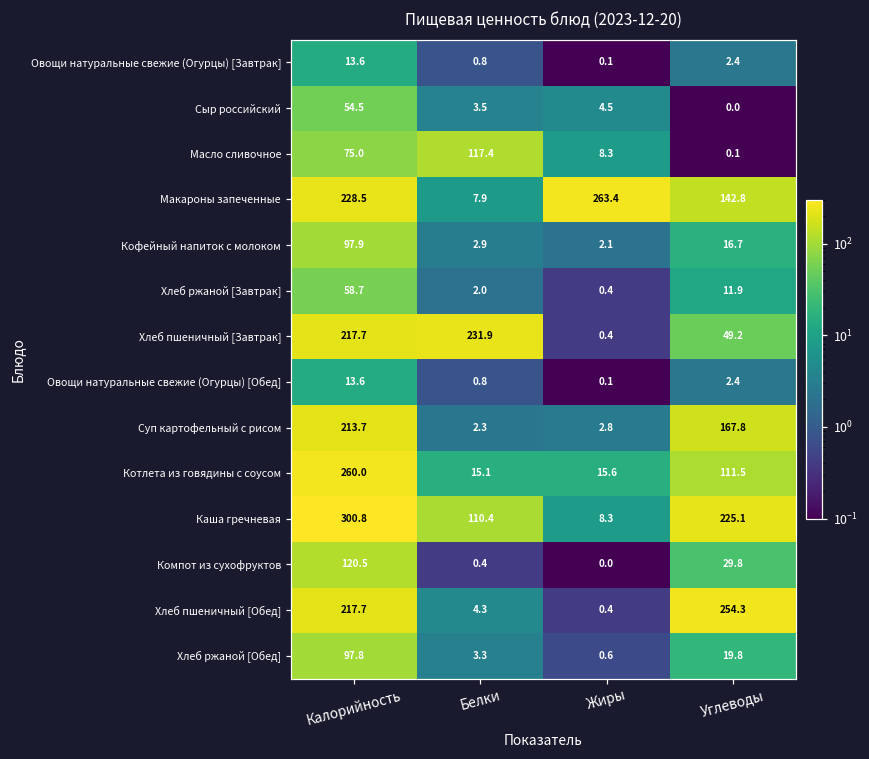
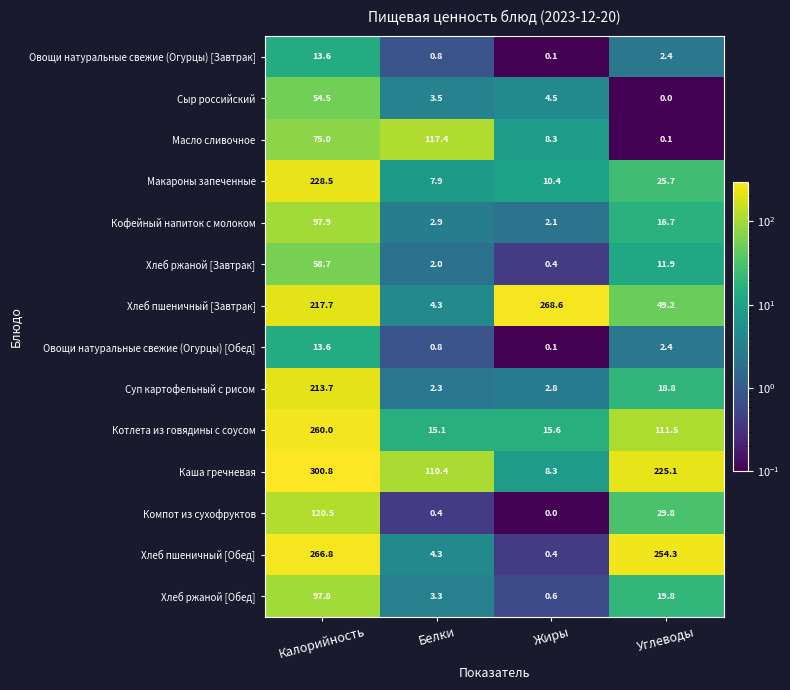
  {
    "Овощи натуральные свежие (Огурцы) [Завтрак]": {
      "Калорийность": 13.6,
      "Белки": 0.8,
      "Жиры": 0.1,
      "Углеводы": 2.4
    },
    "Сыр российский": {
      "Калорийность": 54.5,
      "Белки": 3.5,
      "Жиры": 4.5,
      "Углеводы": 0.0
    },
    "Масло сливочное": {
      "Калорийность": 75.0,
      "Белки": 117.4,
      "Жиры": 8.3,
      "Углеводы": 0.1
    },
    "Макароны запеченные": {
      "Калорийность": 228.5,
      "Белки": 7.9,
-     "Жиры": 263.4,
-     "Углеводы": 142.8
+     "Жиры": 10.4,
+     "Углеводы": 25.7
    },
    "Кофейный напиток с молоком": {
      "Калорийность": 97.9,
      "Белки": 2.9,
      "Жиры": 2.1,
      "Углеводы": 16.7
    },
    "Хлеб ржаной [Завтрак]": {
      "Калорийность": 58.7,
      "Белки": 2.0,
      "Жиры": 0.4,
      "Углеводы": 11.9
    },
    "Хлеб пшеничный [Завтрак]": {
      "Калорийность": 217.7,
-     "Белки": 231.9,
-     "Жиры": 0.4,
+     "Белки": 4.3,
+     "Жиры": 268.6,
      "Углеводы": 49.2
    },
    "Овощи натуральные свежие (Огурцы) [Обед]": {
      "Калорийность": 13.6,
      "Белки": 0.8,
      "Жиры": 0.1,
      "Углеводы": 2.4
    },
    "Суп картофельный с рисом": {
      "Калорийность": 213.7,
      "Белки": 2.3,
      "Жиры": 2.8,
-     "Углеводы": 167.8
+     "Углеводы": 18.8
    },
    "Котлета из говядины с соусом": {
      "Калорийность": 260.0,
      "Белки": 15.1,
      "Жиры": 15.6,
      "Углеводы": 111.5
    },
    "Каша гречневая": {
      "Калорийность": 300.8,
      "Белки": 110.4,
      "Жиры": 8.3,
      "Углеводы": 225.1
    },
    "Компот из сухофруктов": {
      "Калорийность": 120.5,
      "Белки": 0.4,
      "Жиры": 0.0,
      "Углеводы": 29.8
    },
    "Хлеб пшеничный [Обед]": {
-     "Калорийность": 217.7,
+     "Калорийность": 266.8,
      "Белки": 4.3,
      "Жиры": 0.4,
      "Углеводы": 254.3
    },
    "Хлеб ржаной [Обед]": {
      "Калорийность": 97.8,
      "Белки": 3.3,
      "Жиры": 0.6,
      "Углеводы": 19.8
    }
  }
